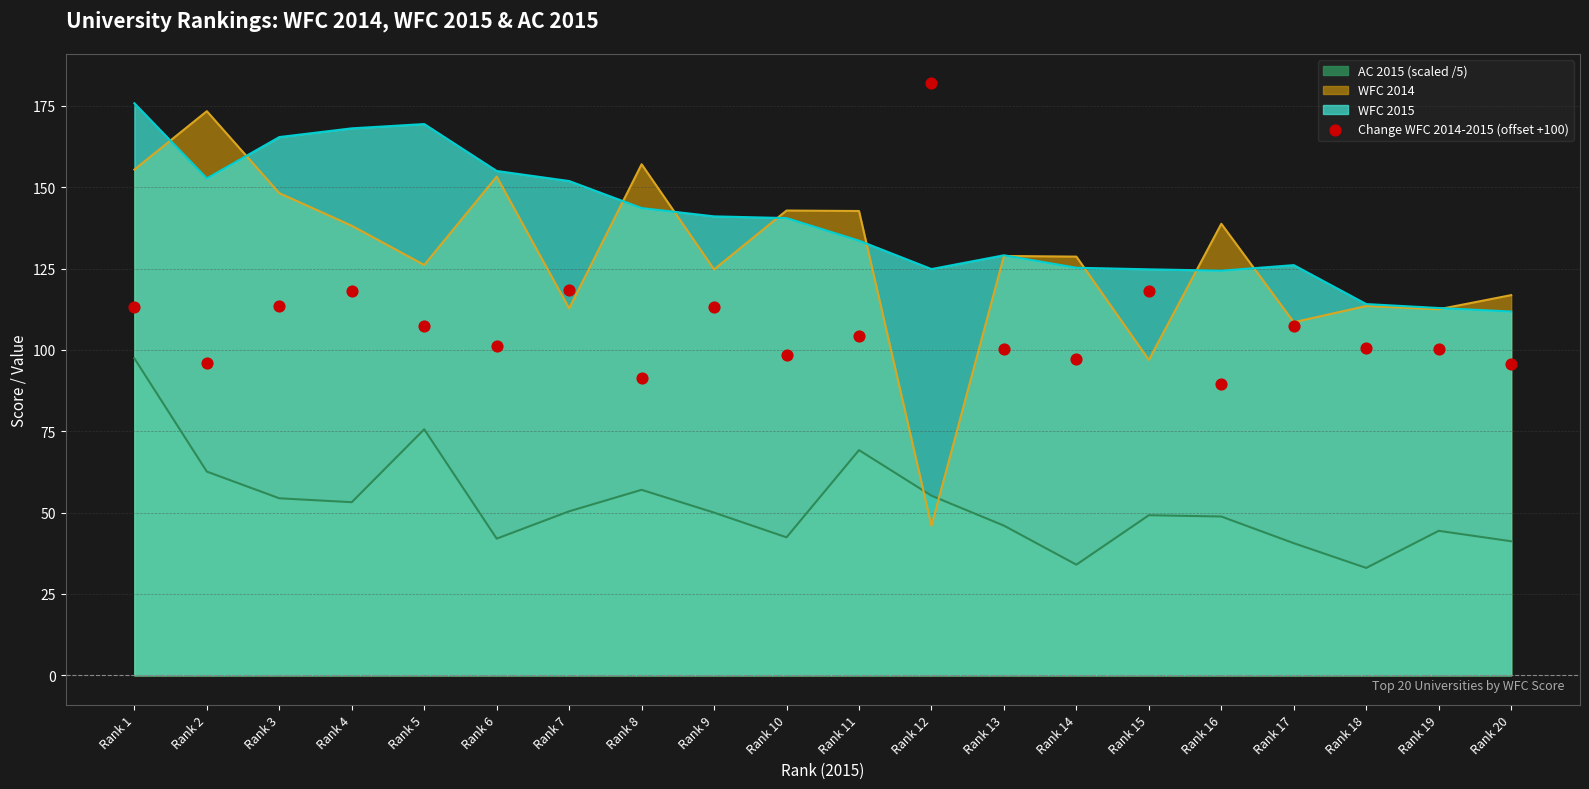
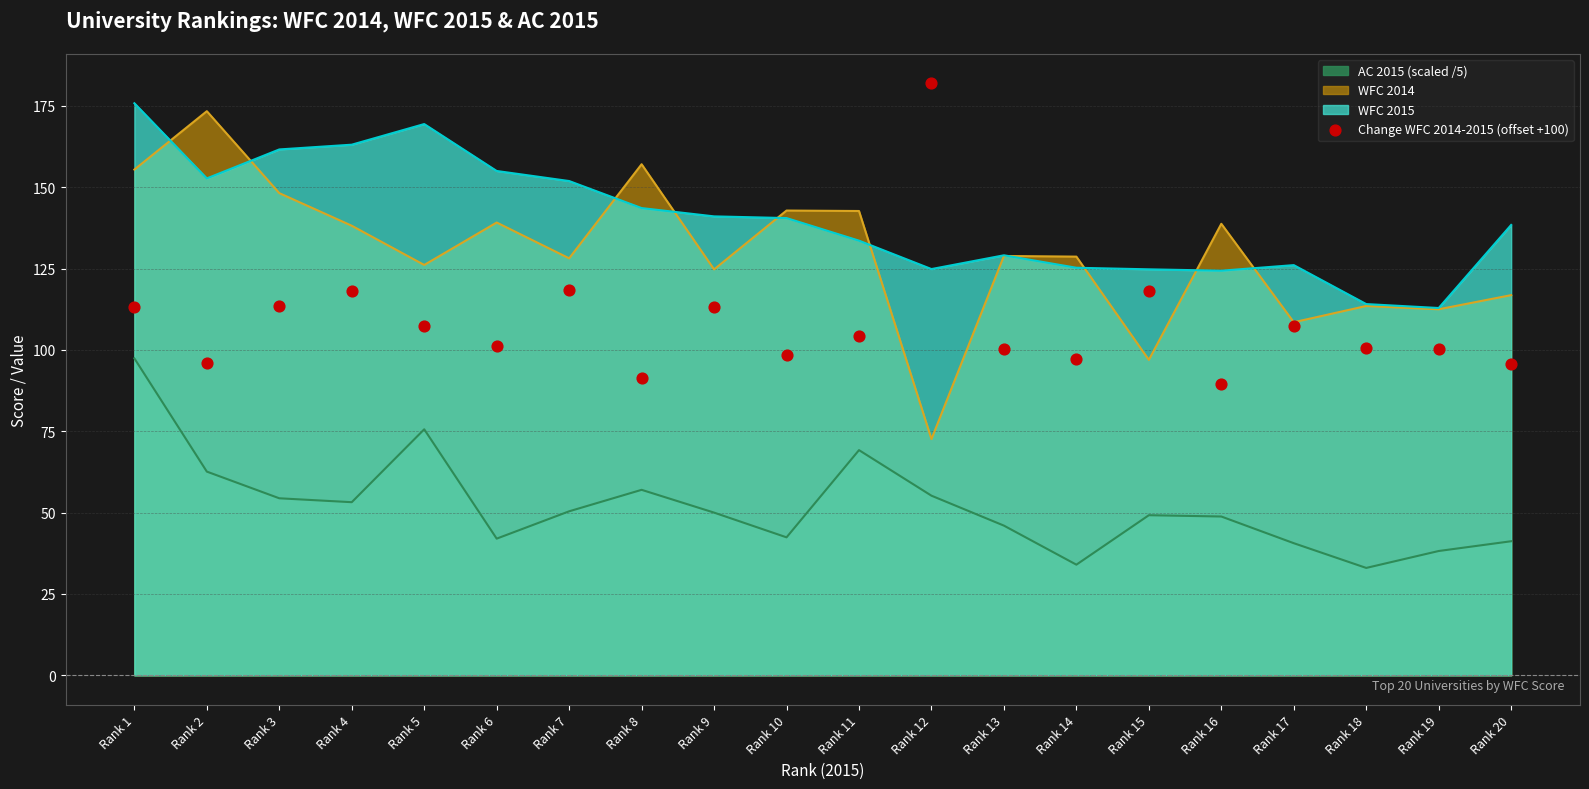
  {
    "AC 2015 (scaled /5)": {
      "Rank 1": 97,
      "Rank 2": 63,
      "Rank 3": 54,
      "Rank 4": 53,
      "Rank 5": 76,
      "Rank 6": 42,
      "Rank 7": 50,
      "Rank 8": 57,
      "Rank 9": 50,
      "Rank 10": 42,
      "Rank 11": 69,
      "Rank 12": 55,
      "Rank 13": 46,
      "Rank 14": 34,
      "Rank 15": 49,
      "Rank 16": 49,
      "Rank 17": 41,
      "Rank 18": 33,
-     "Rank 19": 44,
+     "Rank 19": 38,
      "Rank 20": 41
    },
    "WFC 2014": {
      "Rank 1": 155,
      "Rank 2": 173,
      "Rank 3": 148,
      "Rank 4": 138,
      "Rank 5": 126,
-     "Rank 6": 153,
-     "Rank 7": 113,
+     "Rank 6": 139,
+     "Rank 7": 128,
      "Rank 8": 157,
      "Rank 9": 125,
      "Rank 10": 143,
      "Rank 11": 143,
-     "Rank 12": 46,
+     "Rank 12": 73,
      "Rank 14": 129,
      "Rank 15": 97,
      "Rank 16": 139,
      "Rank 17": 109,
      "Rank 20": 117
    },
    "WFC 2015": {
      "Rank 1": 176,
      "Rank 2": 153,
-     "Rank 3": 165,
-     "Rank 4": 168,
+     "Rank 3": 162,
+     "Rank 4": 163,
      "Rank 5": 169,
      "Rank 6": 155,
      "Rank 7": 152,
      "Rank 8": 144,
      "Rank 9": 141,
      "Rank 10": 141,
      "Rank 11": 134,
      "Rank 12": 125,
      "Rank 14": 125,
      "Rank 15": 125,
      "Rank 16": 124,
      "Rank 17": 126,
-     "Rank 20": 112
+     "Rank 20": 138
    }
  }
